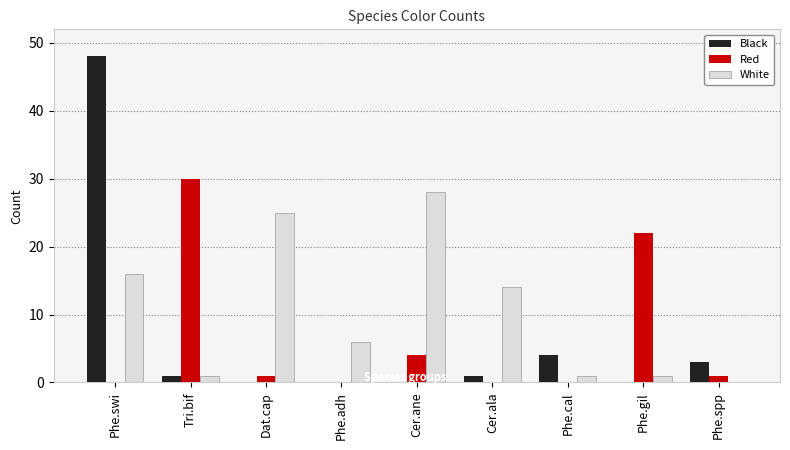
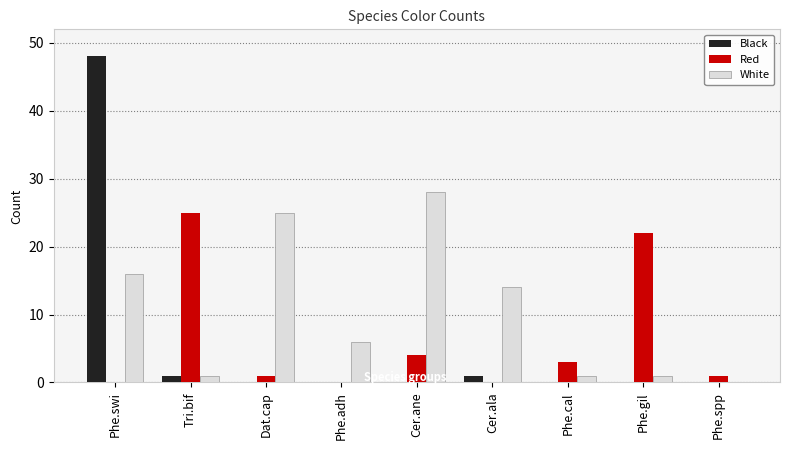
  {
    "Black": {
      "Phe.swi": 48,
      "Tri.bif": 1,
      "Dat.cap": 0,
      "Phe.adh": 0,
      "Cer.ane": 0,
      "Cer.ala": 1,
-     "Phe.cal": 4,
+     "Phe.cal": 0,
      "Phe.gil": 0,
-     "Phe.spp": 3
+     "Phe.spp": 0
    },
    "Red": {
      "Phe.swi": 0,
-     "Tri.bif": 30,
+     "Tri.bif": 25,
      "Dat.cap": 1,
      "Phe.adh": 0,
      "Cer.ane": 4,
      "Cer.ala": 0,
-     "Phe.cal": 0,
+     "Phe.cal": 3,
      "Phe.gil": 22,
      "Phe.spp": 1
    },
    "White": {
      "Phe.swi": 16,
      "Tri.bif": 1,
      "Dat.cap": 25,
      "Phe.adh": 6,
      "Cer.ane": 28,
      "Cer.ala": 14,
      "Phe.cal": 1,
      "Phe.gil": 1,
      "Phe.spp": 0
    }
  }
